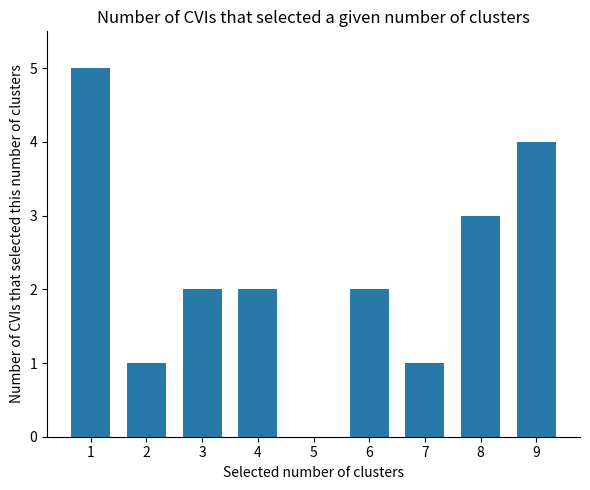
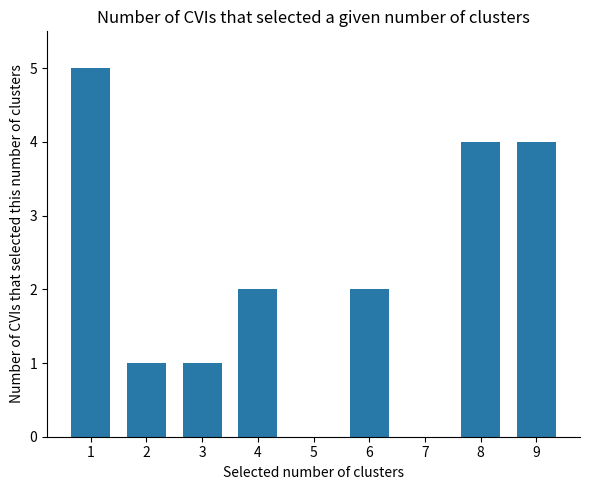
  {
    "1": 5,
    "2": 1,
-   "3": 2,
+   "3": 1,
    "4": 2,
    "5": 0,
    "6": 2,
-   "7": 1,
-   "8": 3,
+   "7": 0,
+   "8": 4,
    "9": 4
  }
